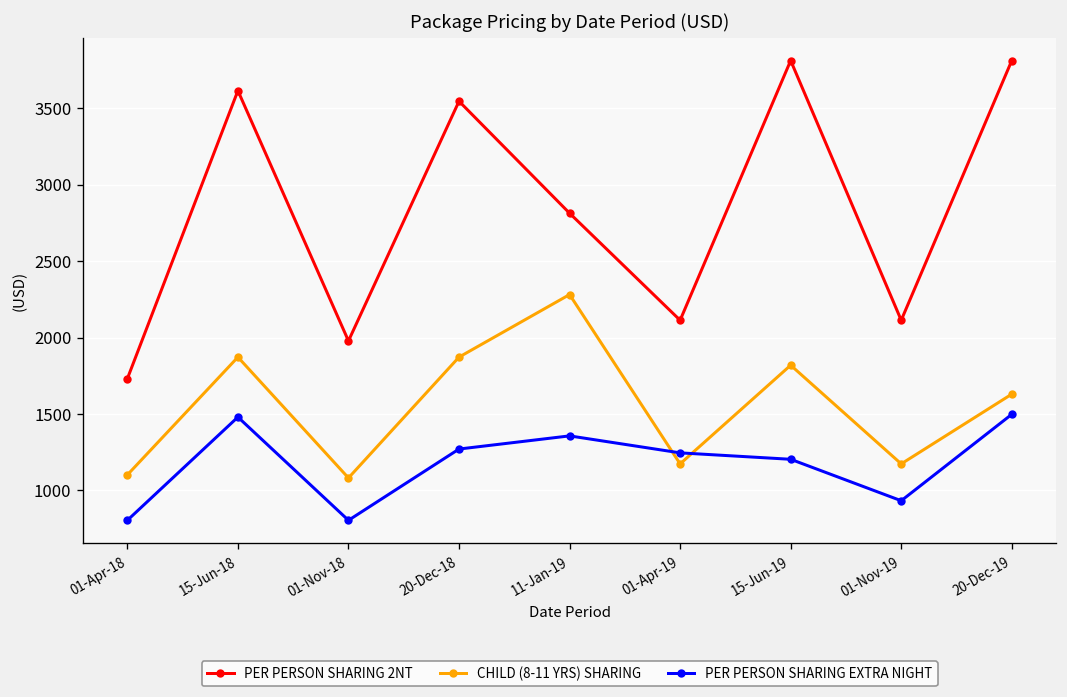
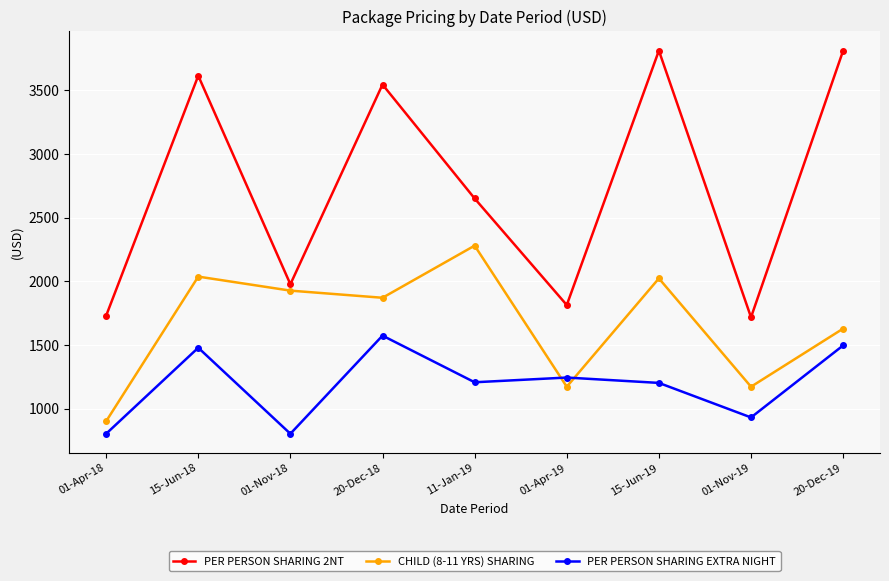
  {
    "PER PERSON SHARING 2NT": {
      "01-Apr-18": 1730,
      "15-Jun-18": 3610,
      "01-Nov-18": 1980,
      "20-Dec-18": 3550,
-     "11-Jan-19": 2810,
-     "01-Apr-19": 2110,
+     "11-Jan-19": 2650,
+     "01-Apr-19": 1820,
      "15-Jun-19": 3810,
-     "01-Nov-19": 2110,
+     "01-Nov-19": 1720,
      "20-Dec-19": 3810
    },
    "CHILD (8-11 YRS) SHARING": {
-     "01-Apr-18": 1100,
-     "15-Jun-18": 1870,
-     "01-Nov-18": 1080,
+     "01-Apr-18": 900,
+     "15-Jun-18": 2040,
+     "01-Nov-18": 1930,
      "20-Dec-18": 1870,
      "11-Jan-19": 2280,
      "01-Apr-19": 1170,
-     "15-Jun-19": 1820,
+     "15-Jun-19": 2020,
      "01-Nov-19": 1170,
      "20-Dec-19": 1630
    },
    "PER PERSON SHARING EXTRA NIGHT": {
      "01-Apr-18": 810,
      "15-Jun-18": 1480,
      "01-Nov-18": 810,
-     "20-Dec-18": 1270,
-     "11-Jan-19": 1360,
+     "20-Dec-18": 1580,
+     "11-Jan-19": 1210,
      "01-Apr-19": 1250,
      "15-Jun-19": 1200,
      "01-Nov-19": 930,
      "20-Dec-19": 1500
    }
  }
